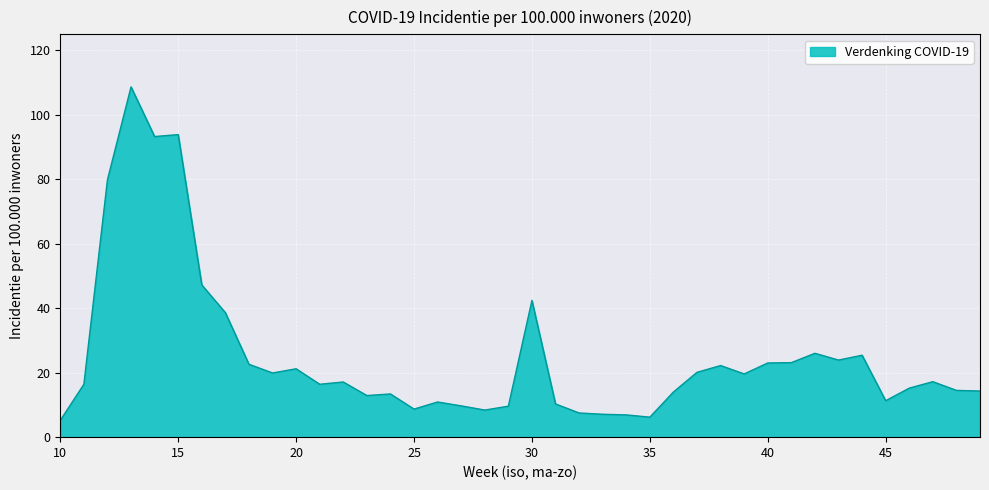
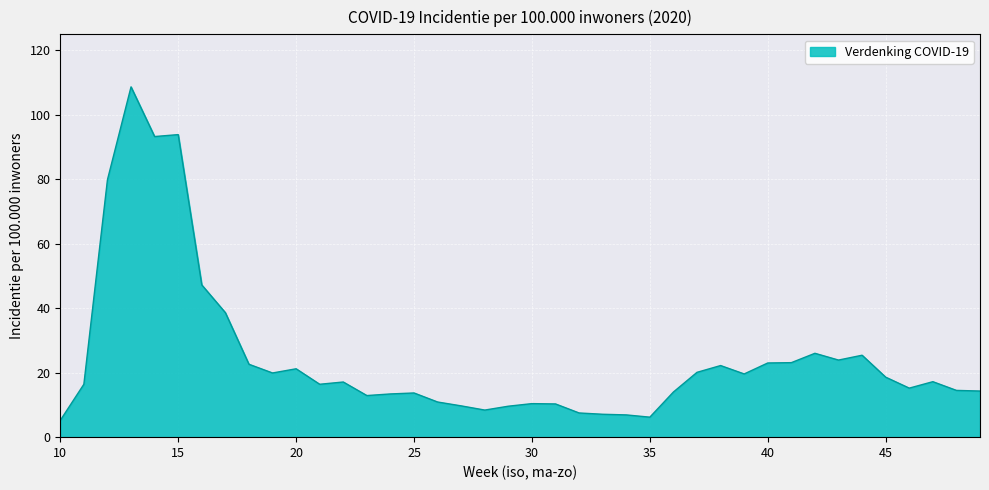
  {
    "10": 5,
    "15": 94,
    "20": 21,
-   "25": 9,
-   "30": 42,
+   "25": 14,
+   "30": 10,
    "35": 6,
    "40": 23,
-   "45": 11
+   "45": 19
  }
